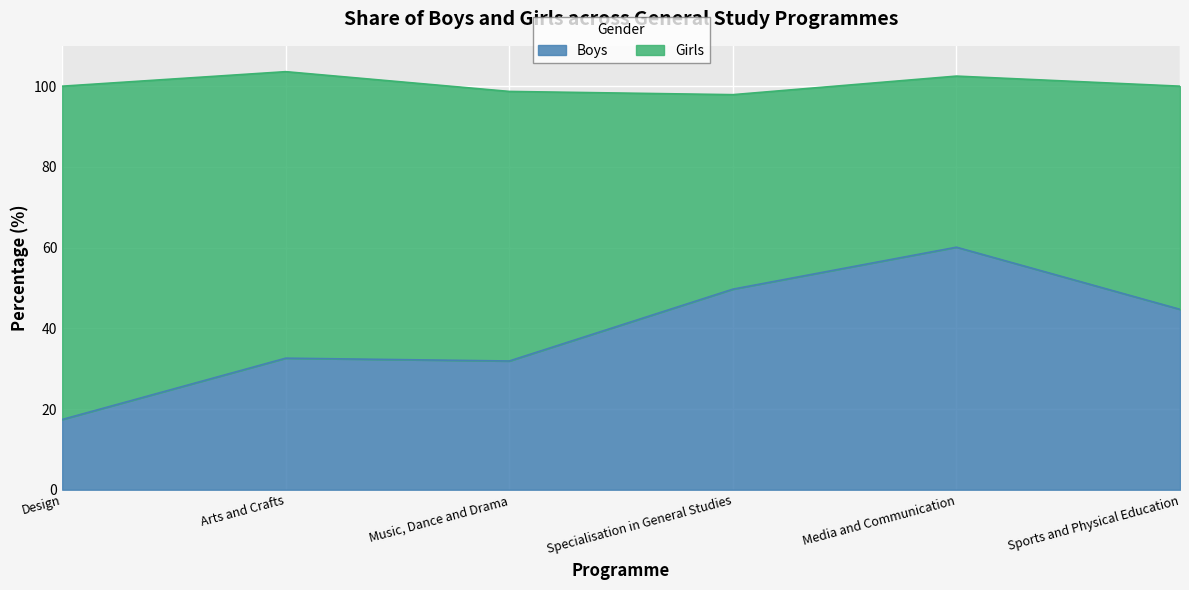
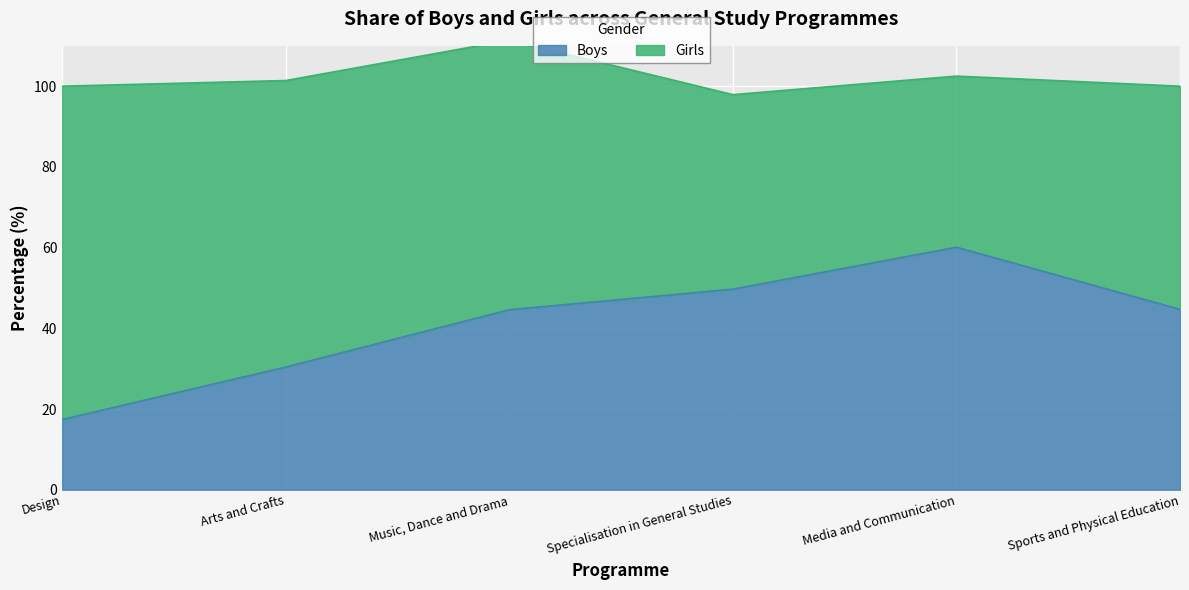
  {
    "Boys": {
      "Design": 17,
-     "Arts and Crafts": 33,
-     "Music, Dance and Drama": 32,
+     "Arts and Crafts": 30,
+     "Music, Dance and Drama": 45,
      "Specialisation in General Studies": 50,
      "Media and Communication": 60,
      "Sports and Physical Education": 45
    },
    "Girls": {
      "Design": 83,
      "Arts and Crafts": 71,
      "Specialisation in General Studies": 48,
      "Media and Communication": 42,
      "Sports and Physical Education": 55
    }
  }
